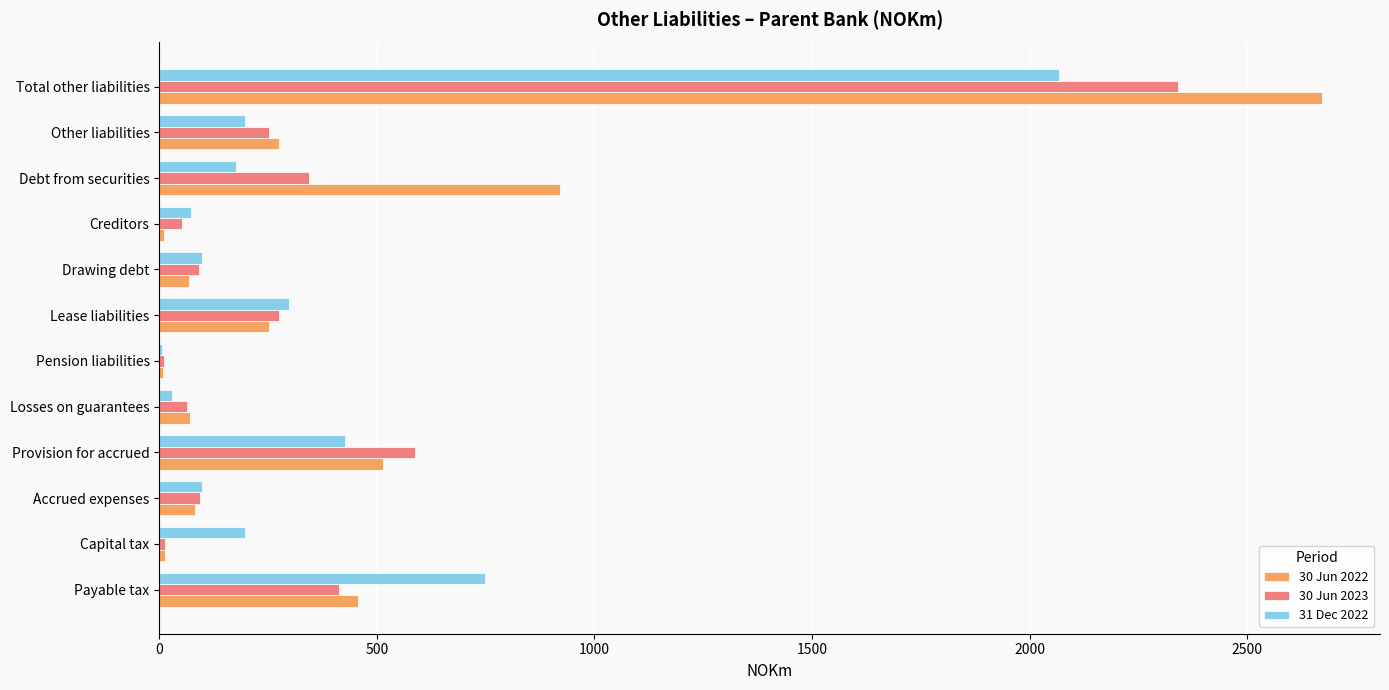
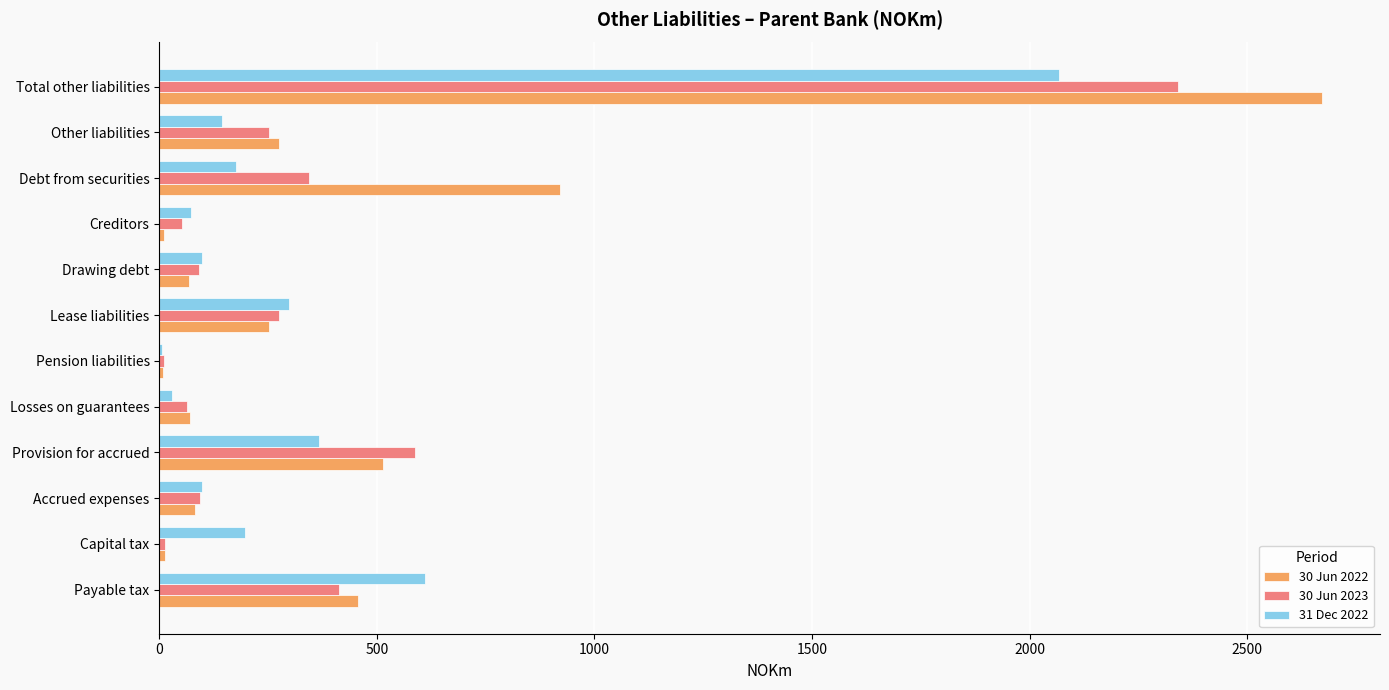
  {
    "31 Dec 2022": {
      "Total other liabilities": 2070,
-     "Other liabilities": 200,
+     "Other liabilities": 150,
      "Debt from securities": 180,
      "Creditors": 70,
      "Drawing debt": 100,
      "Lease liabilities": 300,
      "Pension liabilities": 10,
      "Losses on guarantees": 30,
-     "Provision for accrued": 430,
+     "Provision for accrued": 370,
      "Accrued expenses": 100,
      "Capital tax": 200,
-     "Payable tax": 750
+     "Payable tax": 610
    }
  }
